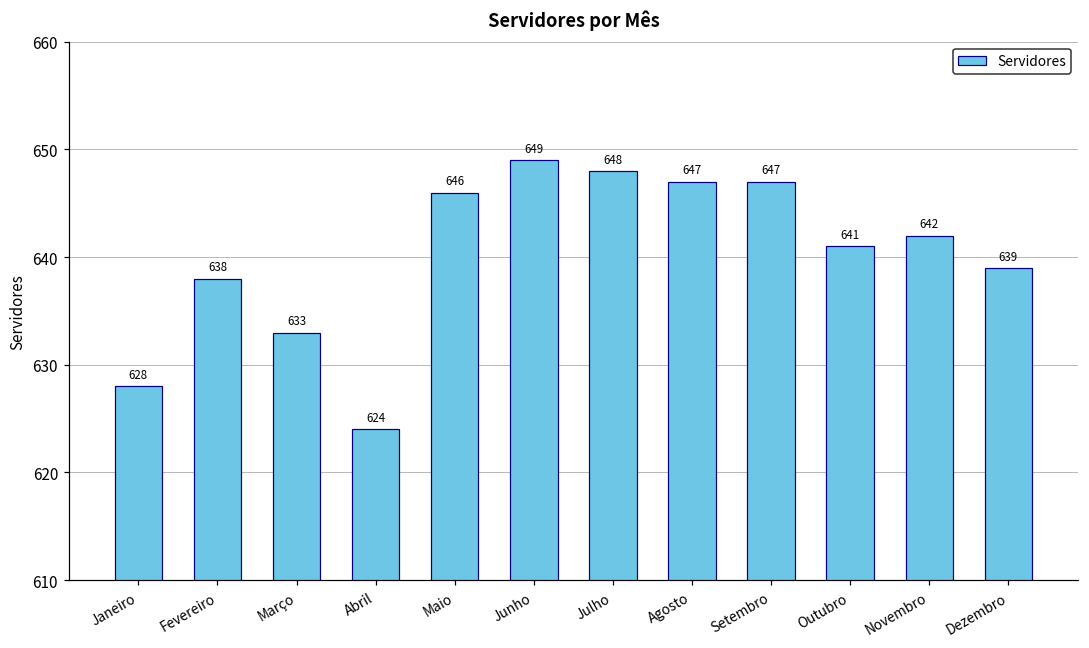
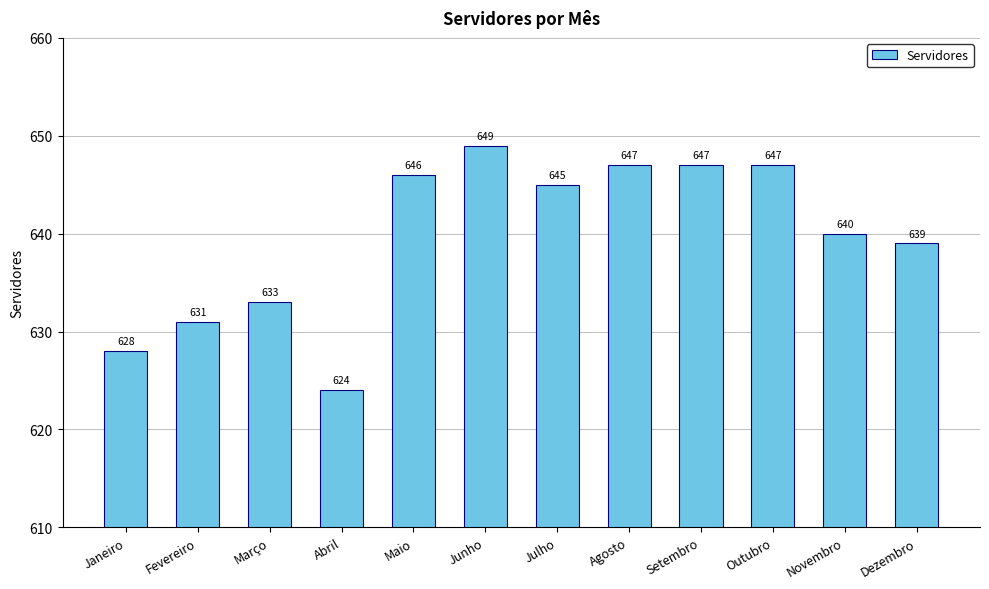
  {
    "Janeiro": 628,
-   "Fevereiro": 638,
+   "Fevereiro": 631,
    "Março": 633,
    "Abril": 624,
    "Maio": 646,
    "Junho": 649,
-   "Julho": 648,
+   "Julho": 645,
    "Agosto": 647,
    "Setembro": 647,
-   "Outubro": 641,
-   "Novembro": 642,
+   "Outubro": 647,
+   "Novembro": 640,
    "Dezembro": 639
  }
